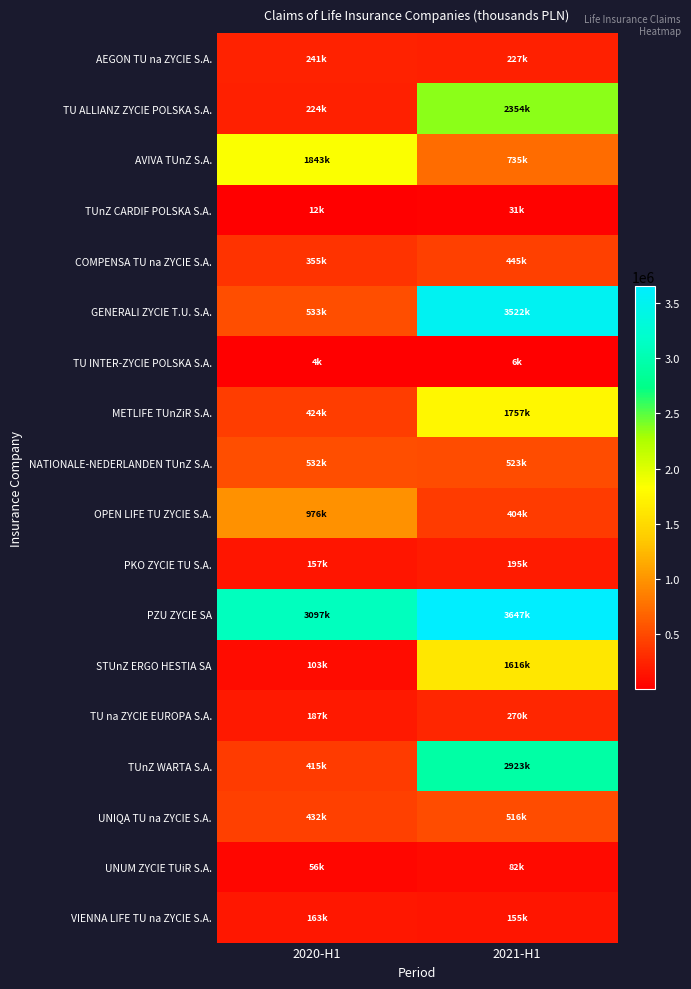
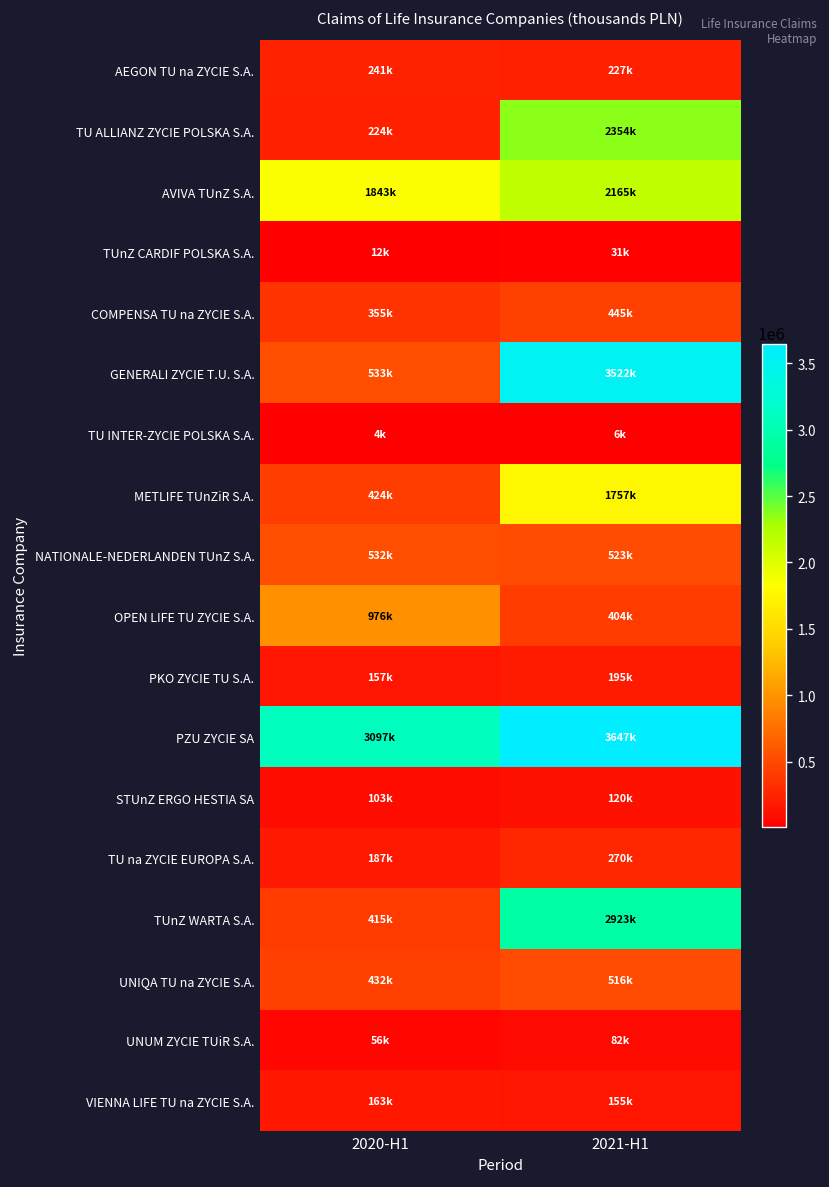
  {
    "AEGON TU na ZYCIE S.A.": {
      "2020-H1": "241k",
      "2021-H1": "227k"
    },
    "TU ALLIANZ ZYCIE POLSKA S.A.": {
      "2020-H1": "224k",
      "2021-H1": "2354k"
    },
    "AVIVA TUnZ S.A.": {
      "2020-H1": "1843k",
-     "2021-H1": "735k"
+     "2021-H1": "2165k"
    },
    "TUnZ CARDIF POLSKA S.A.": {
      "2020-H1": "12k",
      "2021-H1": "31k"
    },
    "COMPENSA TU na ZYCIE S.A.": {
      "2020-H1": "355k",
      "2021-H1": "445k"
    },
    "GENERALI ZYCIE T.U. S.A.": {
      "2020-H1": "533k",
      "2021-H1": "3522k"
    },
    "TU INTER-ZYCIE POLSKA S.A.": {
      "2020-H1": "4k",
      "2021-H1": "6k"
    },
    "METLIFE TUnZiR S.A.": {
      "2020-H1": "424k",
      "2021-H1": "1757k"
    },
    "NATIONALE-NEDERLANDEN TUnZ S.A.": {
      "2020-H1": "532k",
      "2021-H1": "523k"
    },
    "OPEN LIFE TU ZYCIE S.A.": {
      "2020-H1": "976k",
      "2021-H1": "404k"
    },
    "PKO ZYCIE TU S.A.": {
      "2020-H1": "157k",
      "2021-H1": "195k"
    },
    "PZU ZYCIE SA": {
      "2020-H1": "3097k",
      "2021-H1": "3647k"
    },
    "STUnZ ERGO HESTIA SA": {
      "2020-H1": "103k",
-     "2021-H1": "1616k"
+     "2021-H1": "120k"
    },
    "TU na ZYCIE EUROPA S.A.": {
      "2020-H1": "187k",
      "2021-H1": "270k"
    },
    "TUnZ WARTA S.A.": {
      "2020-H1": "415k",
      "2021-H1": "2923k"
    },
    "UNIQA TU na ZYCIE S.A.": {
      "2020-H1": "432k",
      "2021-H1": "516k"
    },
    "UNUM ZYCIE TUiR S.A.": {
      "2020-H1": "56k",
      "2021-H1": "82k"
    },
    "VIENNA LIFE TU na ZYCIE S.A.": {
      "2020-H1": "163k",
      "2021-H1": "155k"
    }
  }
